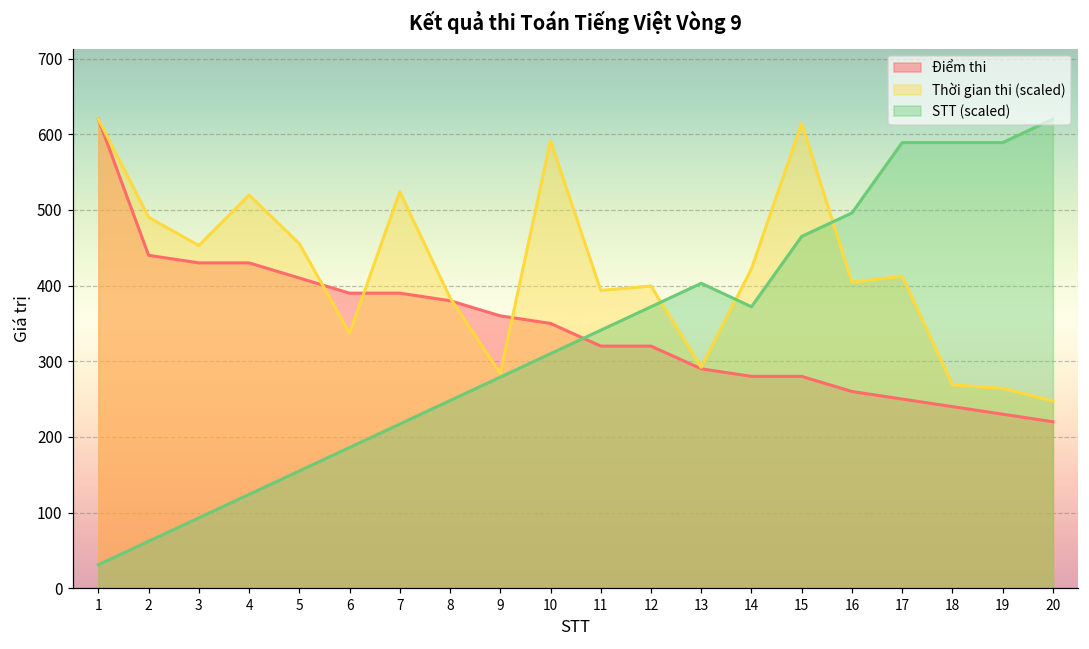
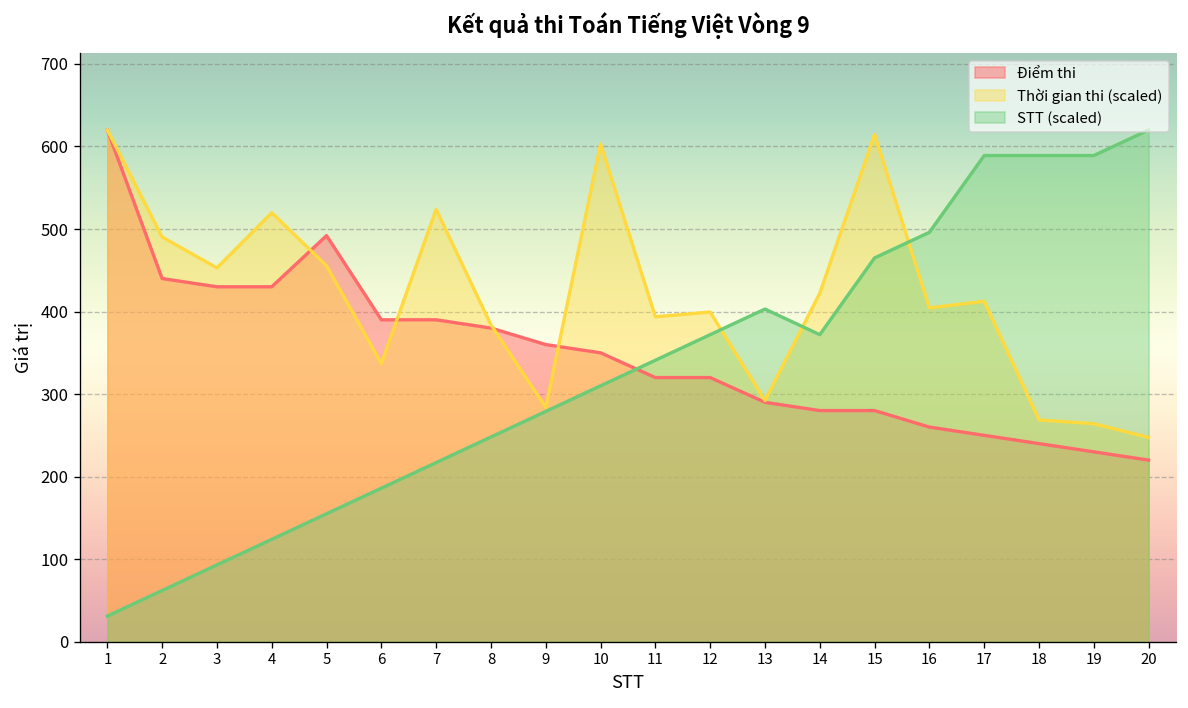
  {
    "Điểm thi": {
      "2": 440,
      "3": 430,
      "4": 430,
-     "5": 410,
+     "5": 490,
      "6": 390,
      "7": 390,
      "8": 380,
      "9": 360,
      "10": 350,
      "11": 320,
      "12": 320,
      "14": 280,
      "15": 280,
      "16": 260,
      "17": 250,
      "18": 240,
      "19": 230,
      "20": 220
    },
    "Thời gian thi (scaled)": {
      "2": 490,
      "3": 450,
      "4": 520,
      "5": 460,
      "6": 340,
      "7": 520,
      "8": 380,
      "9": 280,
-     "10": 590,
+     "10": 600,
      "11": 390,
      "12": 400,
      "14": 420,
      "15": 610,
      "16": 400,
      "17": 410,
      "18": 270,
      "19": 260,
      "20": 250
    },
    "STT (scaled)": {
      "1": 30,
      "2": 60,
      "3": 90,
      "4": 120,
      "5": 160,
      "6": 190,
      "7": 220,
      "8": 250,
      "9": 280,
      "10": 310,
      "11": 340,
      "12": 370,
      "13": 400,
      "14": 370,
      "15": 470,
      "16": 500,
      "17": 590,
      "18": 590,
      "19": 590
    }
  }
